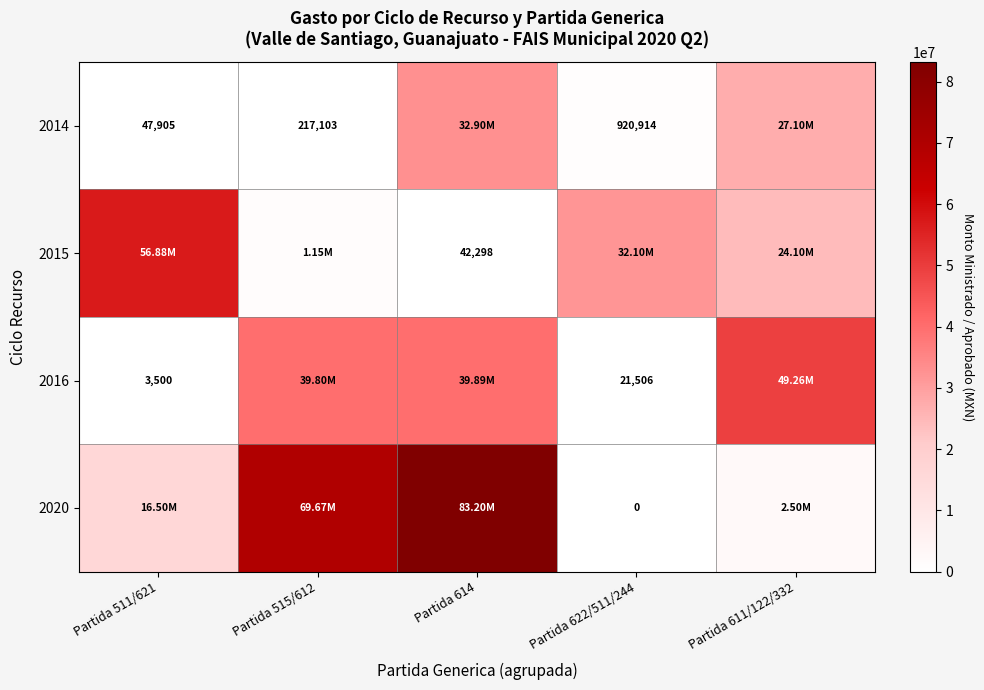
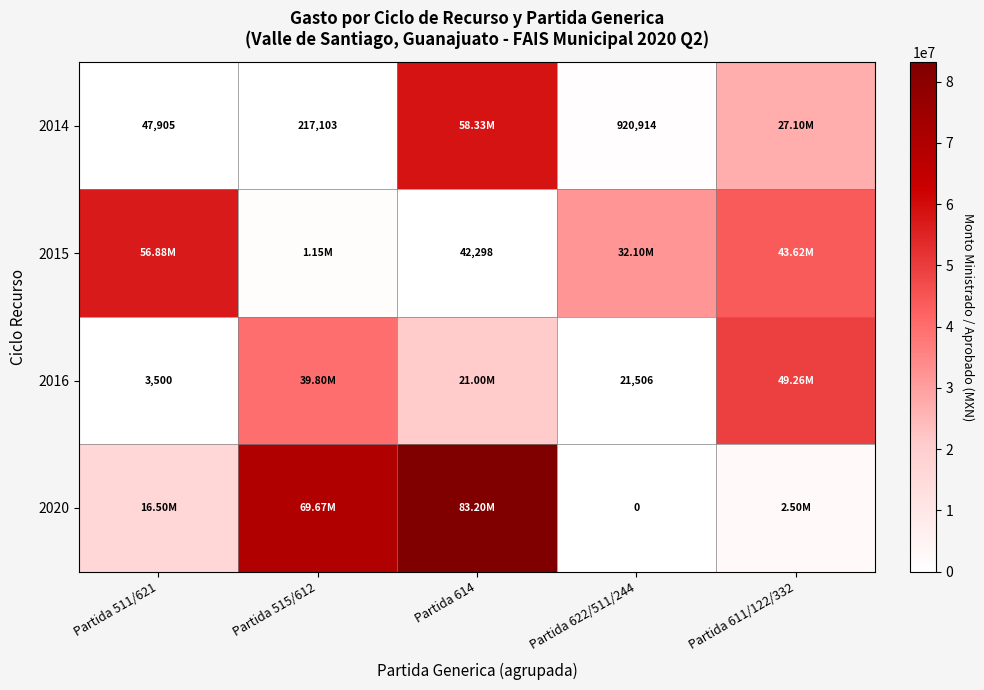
  {
    "2014": {
      "Partida 511/621": "47,905",
      "Partida 515/612": "217,103",
-     "Partida 614": "32.90M",
+     "Partida 614": "58.33M",
      "Partida 622/511/244": "920,914",
      "Partida 611/122/332": "27.10M"
    },
    "2015": {
      "Partida 511/621": "56.88M",
      "Partida 515/612": "1.15M",
      "Partida 614": "42,298",
      "Partida 622/511/244": "32.10M",
-     "Partida 611/122/332": "24.10M"
+     "Partida 611/122/332": "43.62M"
    },
    "2016": {
      "Partida 511/621": "3,500",
      "Partida 515/612": "39.80M",
-     "Partida 614": "39.89M",
+     "Partida 614": "21.00M",
      "Partida 622/511/244": "21,506",
      "Partida 611/122/332": "49.26M"
    },
    "2020": {
      "Partida 511/621": "16.50M",
      "Partida 515/612": "69.67M",
      "Partida 614": "83.20M",
      "Partida 622/511/244": "0",
      "Partida 611/122/332": "2.50M"
    }
  }
